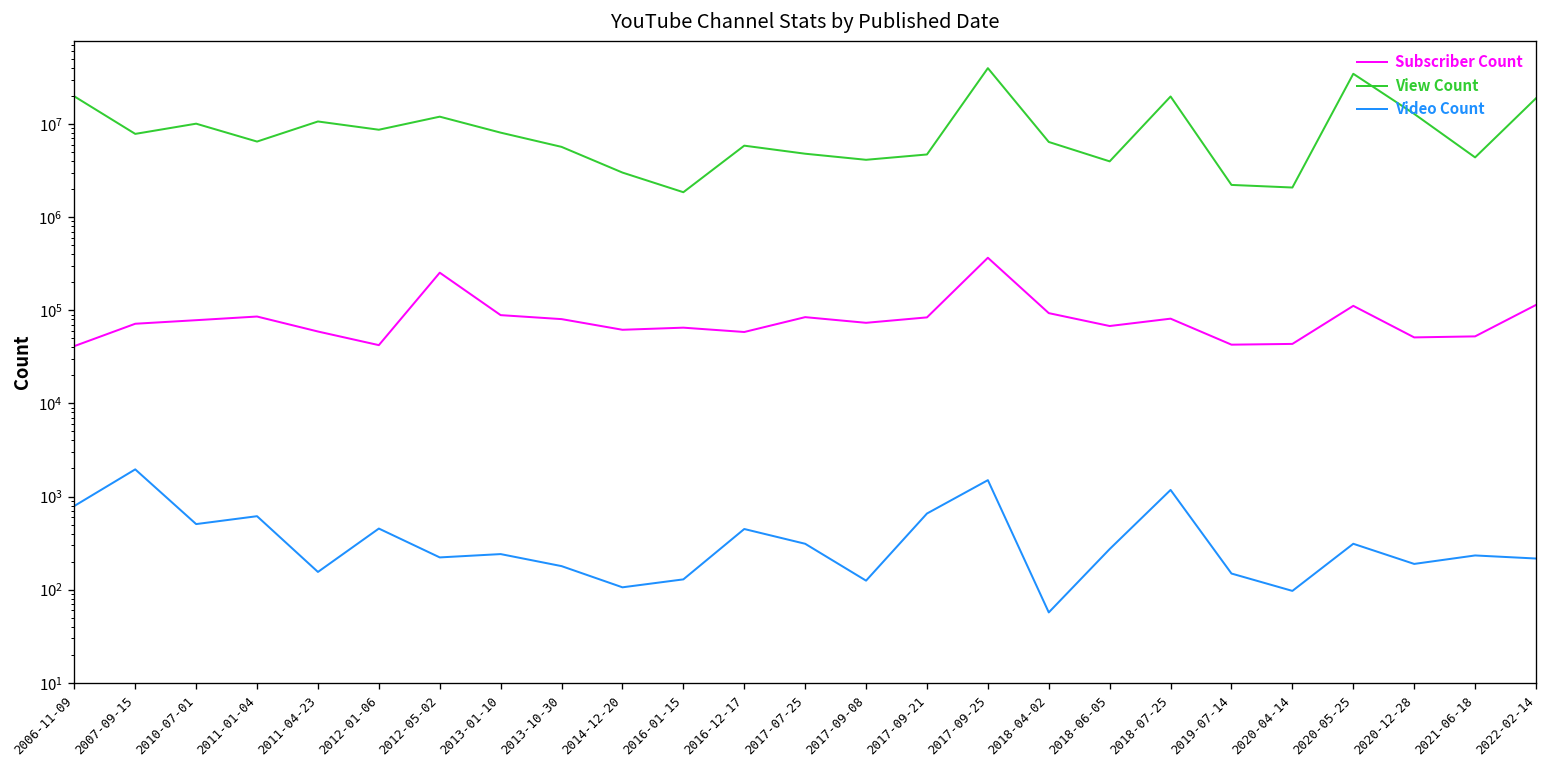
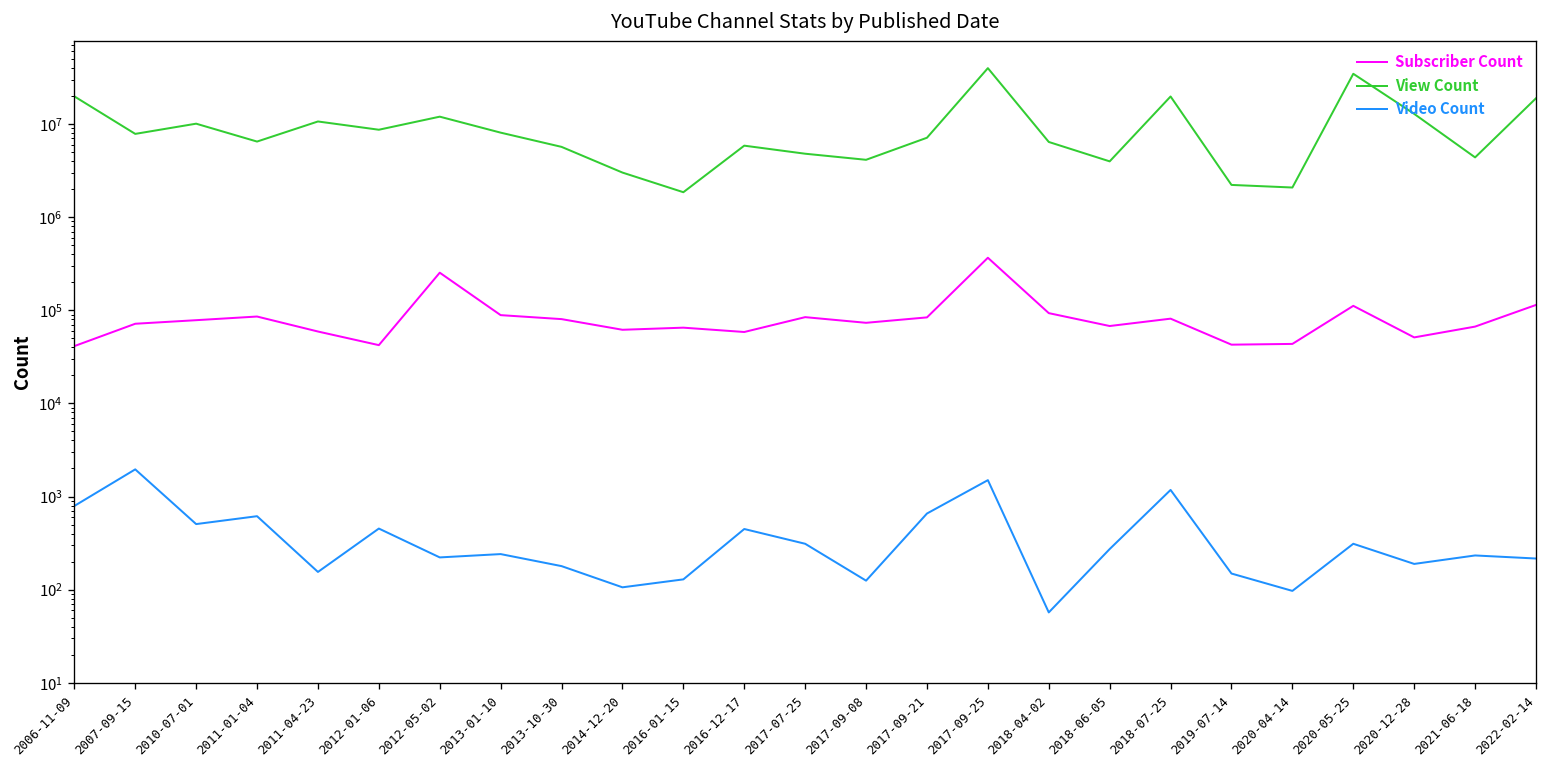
  {
    "Subscriber Count": {
      "2006-11-09": 40000,
      "2007-09-15": 70000,
      "2010-07-01": 80000,
      "2011-01-04": 90000,
      "2011-04-23": 60000,
      "2012-01-06": 40000,
      "2012-05-02": 250000,
      "2013-01-10": 90000,
      "2013-10-30": 80000,
      "2014-12-20": 60000,
      "2016-01-15": 70000,
      "2016-12-17": 60000,
      "2017-07-25": 80000,
      "2017-09-08": 70000,
      "2017-09-21": 80000,
      "2017-09-25": 400000,
      "2018-04-02": 90000,
      "2018-06-05": 70000,
      "2018-07-25": 80000,
      "2019-07-14": 40000,
      "2020-04-14": 40000,
      "2020-05-25": 110000,
      "2020-12-28": 50000,
-     "2021-06-18": 50000,
+     "2021-06-18": 70000,
      "2022-02-14": 110000
    },
    "View Count": {
      "2006-11-09": 20000000,
      "2007-09-15": 8000000,
      "2010-07-01": 10000000,
      "2011-01-04": 6000000,
      "2011-04-23": 11000000,
      "2012-01-06": 9000000,
      "2012-05-02": 12000000,
      "2013-01-10": 8000000,
      "2013-10-30": 6000000,
      "2014-12-20": 3000000,
      "2016-01-15": 1800000,
      "2016-12-17": 6000000,
      "2017-07-25": 5000000,
      "2017-09-08": 4000000,
-     "2017-09-21": 5000000,
+     "2017-09-21": 7000000,
      "2017-09-25": 40000000,
      "2018-04-02": 6000000,
      "2018-06-05": 4000000,
      "2018-07-25": 20000000,
      "2019-07-14": 2200000,
      "2020-04-14": 2100000,
      "2020-05-25": 30000000,
      "2020-12-28": 13000000,
      "2021-06-18": 4000000,
      "2022-02-14": 19000000
    },
    "Video Count": {
      "2006-11-09": 800,
      "2007-09-15": 2000,
      "2010-07-01": 500,
      "2011-01-04": 600,
      "2011-04-23": 160,
      "2012-01-06": 500,
      "2012-05-02": 220,
      "2013-01-10": 240,
      "2013-10-30": 180,
      "2014-12-20": 110,
      "2016-01-15": 130,
      "2016-12-17": 400,
      "2017-07-25": 310,
      "2017-09-08": 130,
      "2017-09-21": 700,
      "2017-09-25": 1500,
      "2018-04-02": 60,
      "2018-06-05": 270,
      "2018-07-25": 1200,
      "2019-07-14": 150,
      "2020-04-14": 100,
      "2020-05-25": 310,
      "2020-12-28": 190,
      "2021-06-18": 230,
      "2022-02-14": 220
    }
  }
